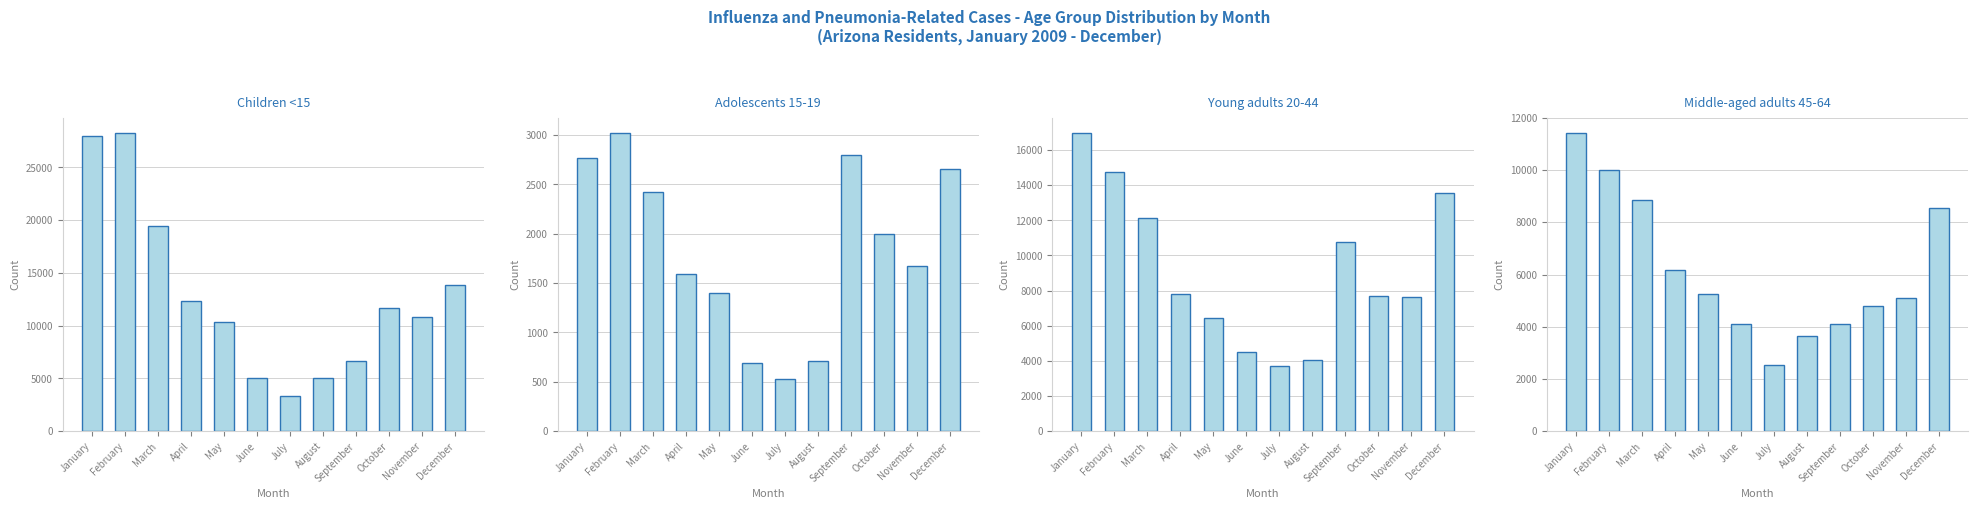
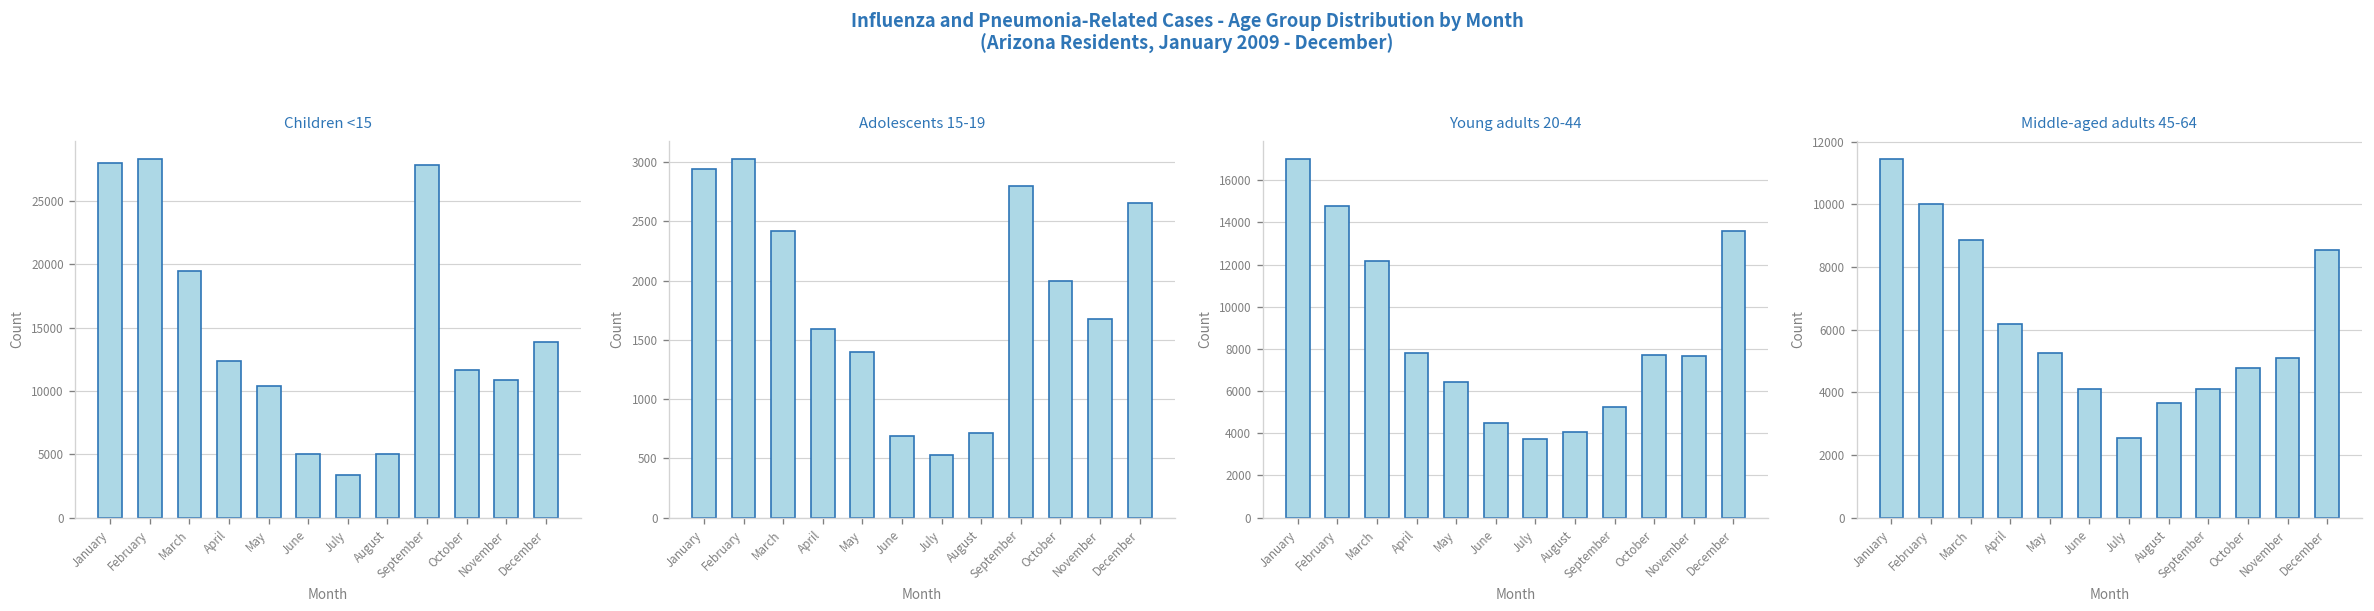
  {
    "Children <15": {
      "January": 28000,
      "February": 28300,
      "March": 19500,
      "April": 12400,
      "May": 10400,
      "June": 5100,
      "July": 3400,
      "August": 5100,
-     "September": 6600,
+     "September": 27900,
      "October": 11700,
      "November": 10900,
      "December": 13900
    },
    "Adolescents 15-19": {
-     "January": 2800,
+     "January": 2900,
      "February": 3000,
      "March": 2400,
      "April": 1600,
      "May": 1400,
      "June": 700,
      "July": 500,
      "August": 700,
      "September": 2800,
      "October": 2000,
      "November": 1700,
      "December": 2700
    },
    "Young adults 20-44": {
      "January": 17000,
      "February": 14800,
      "March": 12200,
      "April": 7800,
      "May": 6400,
      "June": 4500,
      "July": 3700,
      "August": 4100,
-     "September": 10800,
+     "September": 5200,
      "October": 7700,
      "November": 7600,
      "December": 13600
    },
    "Middle-aged adults 45-64": {
      "January": 11400,
      "February": 10000,
      "March": 8900,
      "April": 6200,
      "May": 5200,
      "June": 4100,
      "July": 2500,
      "August": 3600,
      "September": 4100,
      "October": 4800,
      "November": 5100,
      "December": 8500
    }
  }
